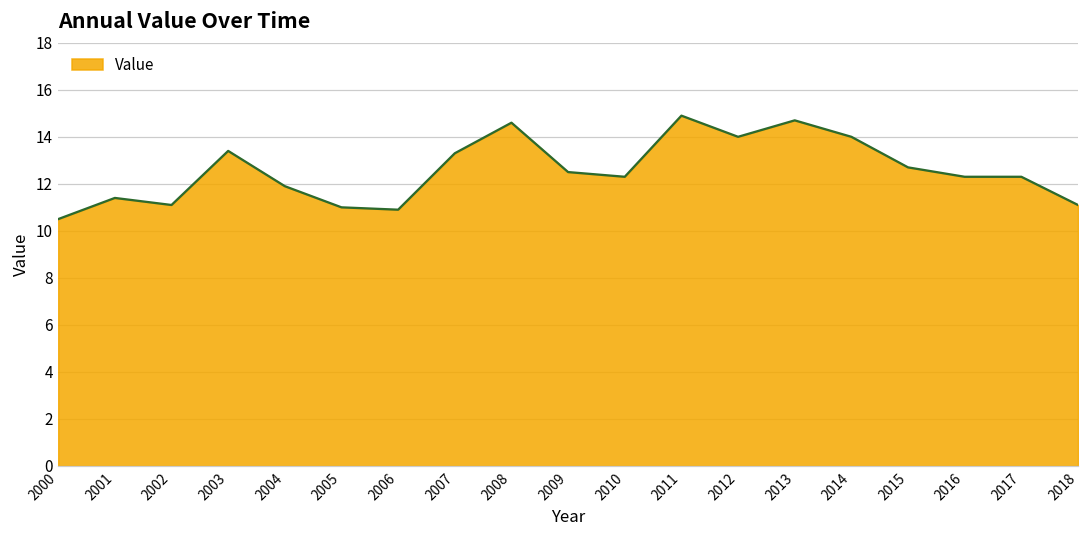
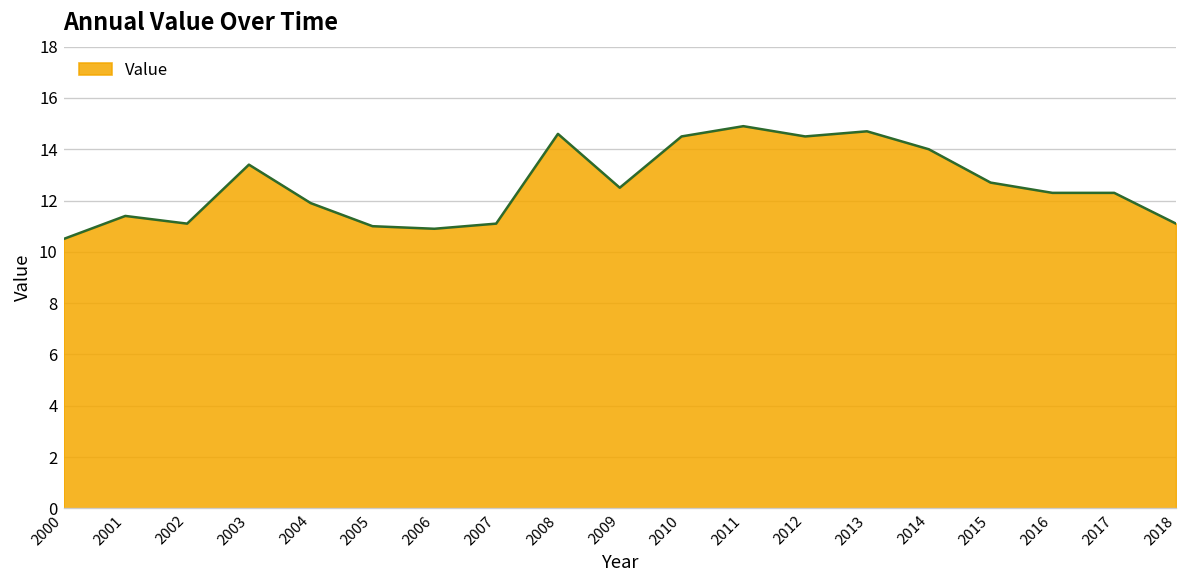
  {
    "2000": 10.5,
    "2001": 11.4,
    "2002": 11.1,
    "2003": 13.4,
    "2004": 11.9,
    "2005": 11.0,
    "2006": 10.9,
-   "2007": 13.3,
+   "2007": 11.1,
    "2008": 14.6,
    "2009": 12.5,
-   "2010": 12.3,
+   "2010": 14.5,
    "2011": 14.9,
-   "2012": 14.0,
+   "2012": 14.5,
    "2013": 14.7,
    "2014": 14.0,
    "2015": 12.7,
    "2016": 12.3,
    "2017": 12.3,
    "2018": 11.1
  }
